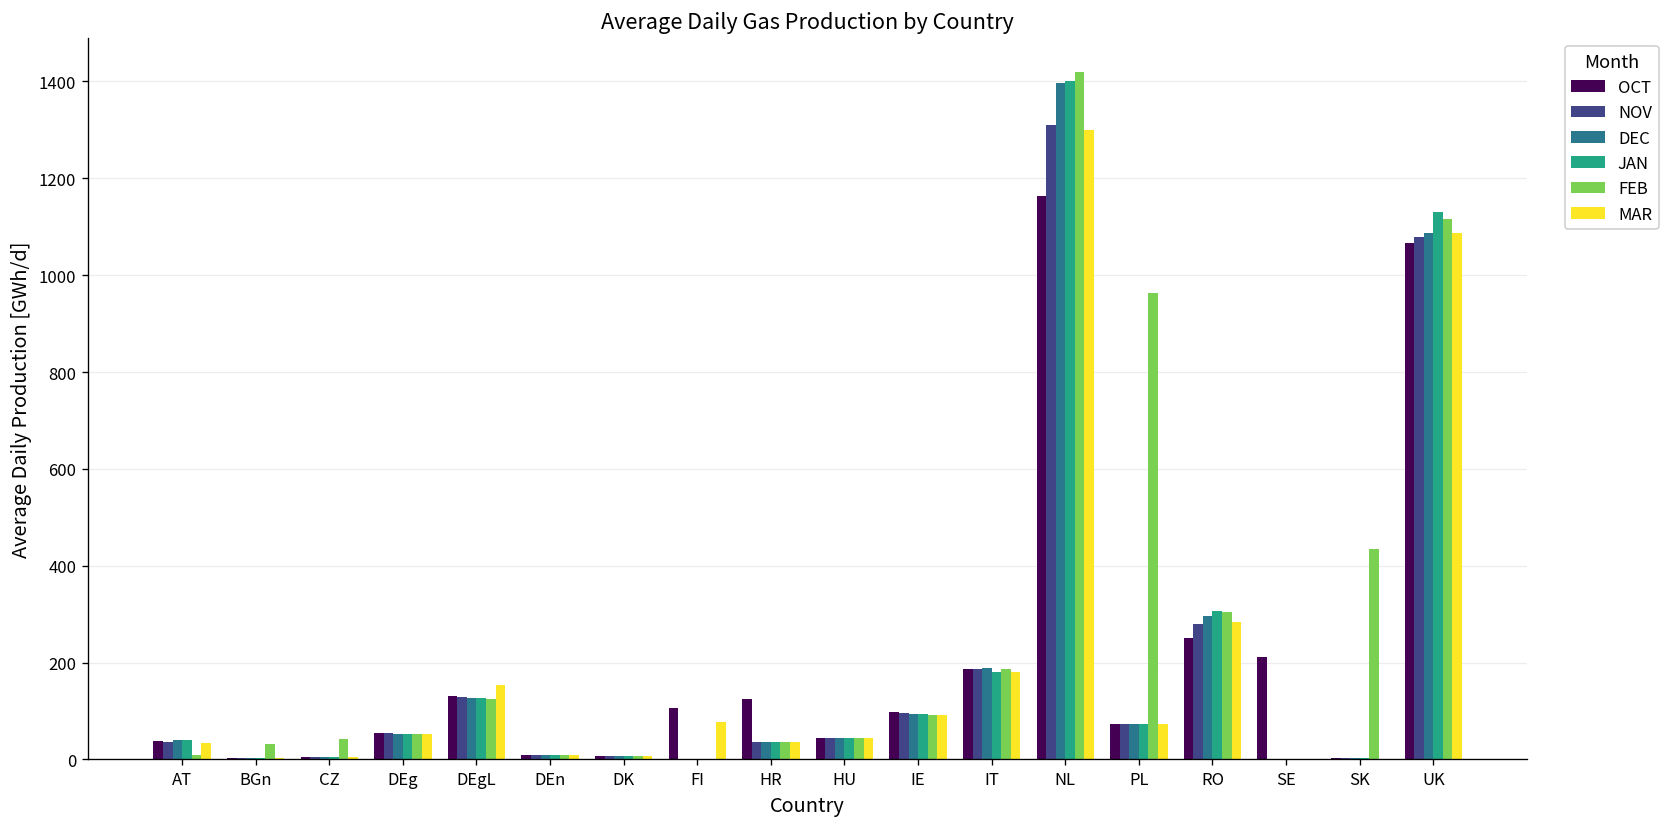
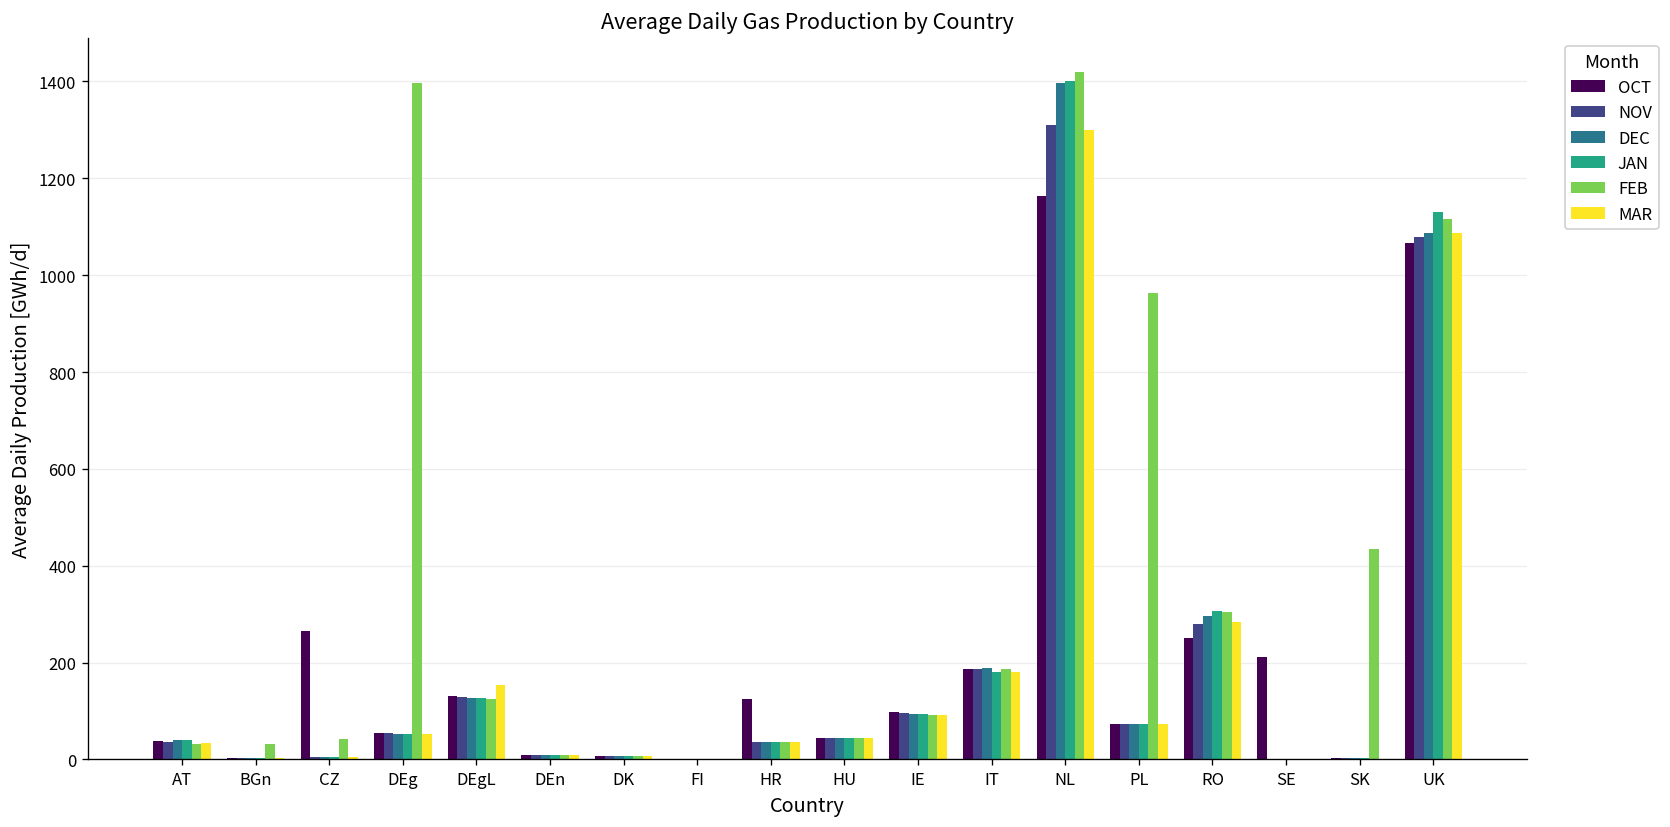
  {
    "OCT": {
      "AT": 40,
-     "CZ": 0,
+     "CZ": 270,
      "DEg": 50,
      "DEgL": 130,
      "DEn": 10,
      "DK": 10,
-     "FI": 110,
+     "FI": 0,
      "HR": 120,
      "HU": 40,
      "IE": 100,
      "IT": 190,
      "NL": 1160,
      "PL": 70,
      "RO": 250,
      "SE": 210,
      "UK": 1070
    },
    "FEB": {
-     "AT": 10,
+     "AT": 30,
      "BGn": 30,
      "CZ": 40,
-     "DEg": 50,
+     "DEg": 1400,
      "DEgL": 120,
      "DEn": 10,
      "DK": 10,
      "HR": 40,
      "HU": 40,
      "IE": 90,
      "IT": 190,
      "NL": 1420,
      "PL": 960,
      "RO": 300,
      "SK": 430,
      "UK": 1120
    },
    "MAR": {
      "AT": 30,
      "DEg": 50,
      "DEgL": 150,
      "DEn": 10,
      "DK": 10,
-     "FI": 80,
+     "FI": 0,
      "HR": 40,
      "HU": 40,
      "IE": 90,
      "IT": 180,
      "NL": 1300,
      "PL": 70,
      "RO": 280,
      "UK": 1090
    }
  }
